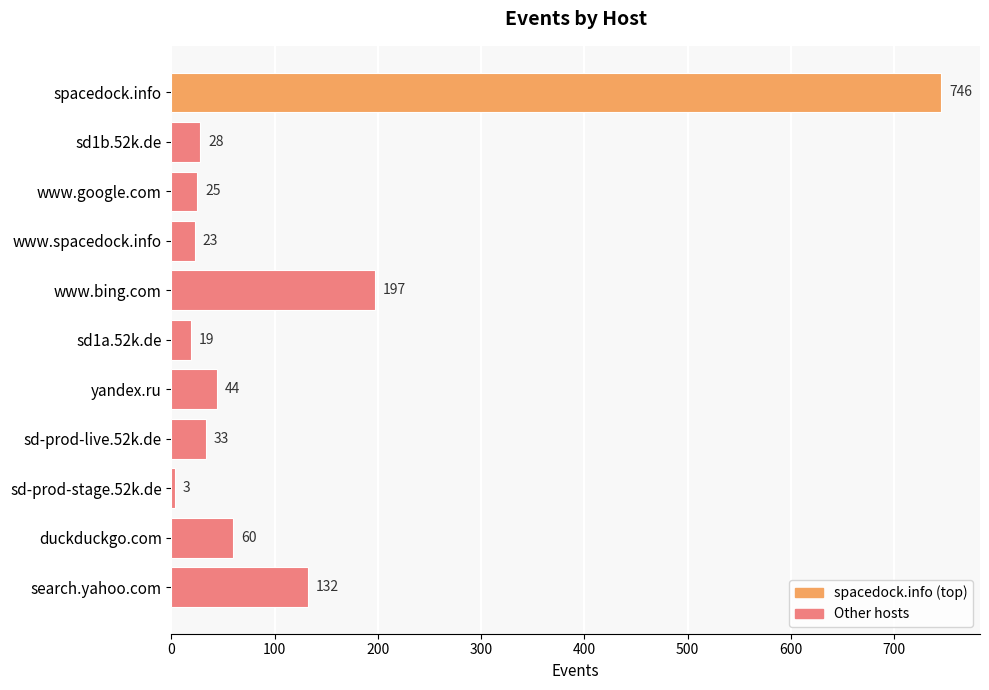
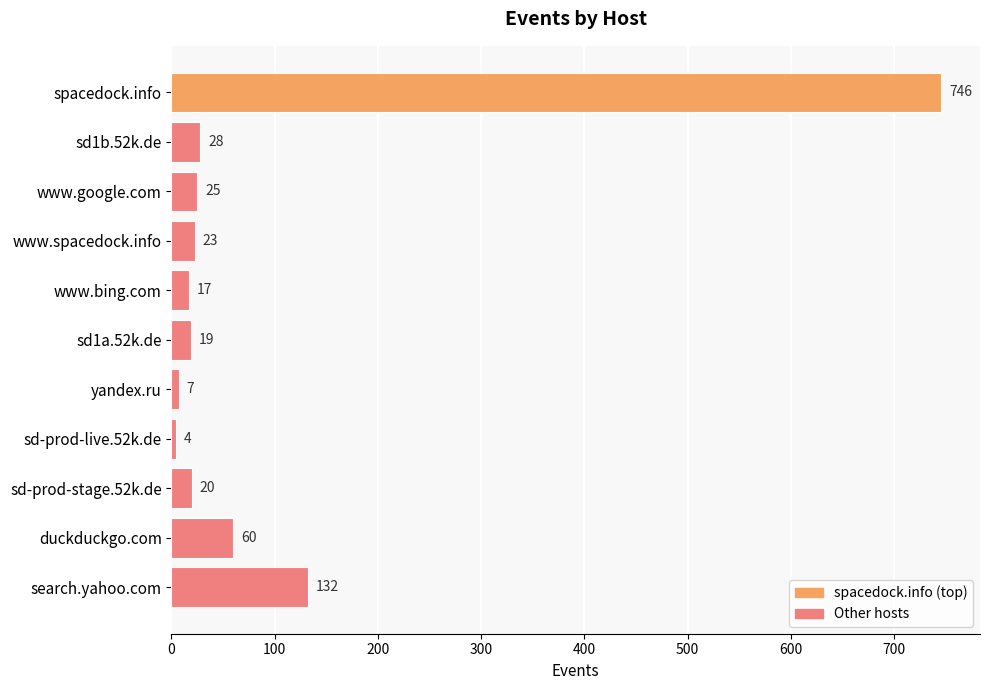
  {
    "spacedock.info": 746,
    "sd1b.52k.de": 28,
    "www.google.com": 25,
    "www.spacedock.info": 23,
-   "www.bing.com": 197,
+   "www.bing.com": 17,
    "sd1a.52k.de": 19,
-   "yandex.ru": 44,
-   "sd-prod-live.52k.de": 33,
-   "sd-prod-stage.52k.de": 3,
+   "yandex.ru": 7,
+   "sd-prod-live.52k.de": 4,
+   "sd-prod-stage.52k.de": 20,
    "duckduckgo.com": 60,
    "search.yahoo.com": 132
  }
